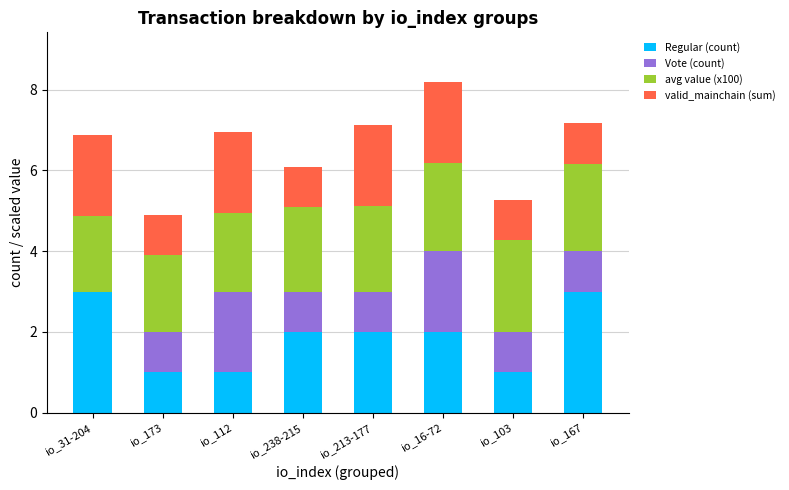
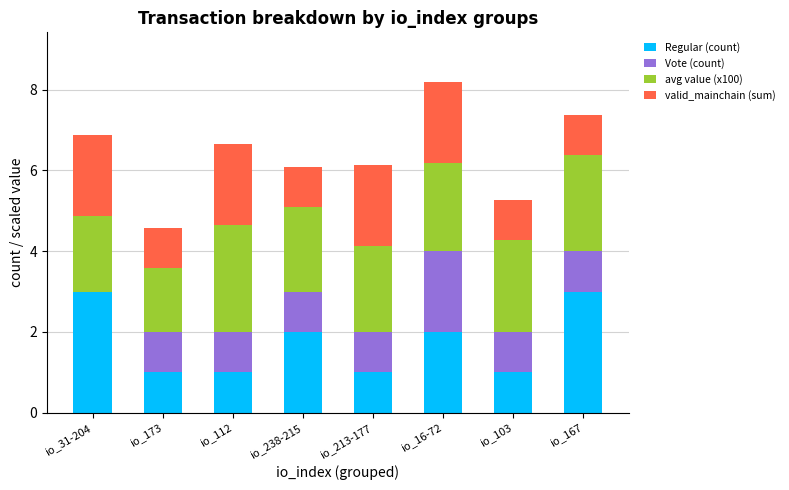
  {
    "Regular (count)": {
      "io_31-204": 3,
      "io_173": 1,
      "io_112": 1,
      "io_238-215": 2,
-     "io_213-177": 2,
+     "io_213-177": 1,
      "io_16-72": 2,
      "io_103": 1,
      "io_167": 3
    },
    "Vote (count)": {
      "io_31-204": 0,
      "io_173": 1,
-     "io_112": 2,
+     "io_112": 1,
      "io_238-215": 1,
      "io_213-177": 1,
      "io_16-72": 2,
      "io_103": 1,
      "io_167": 1
    },
    "avg value (x100)": {
      "io_31-204": 1.9,
-     "io_173": 1.9,
-     "io_112": 1.9,
+     "io_173": 1.6,
+     "io_112": 2.7,
      "io_238-215": 2.1,
      "io_213-177": 2.1,
      "io_16-72": 2.2,
      "io_103": 2.3,
-     "io_167": 2.2
+     "io_167": 2.4
    },
    "valid_mainchain (sum)": {
      "io_31-204": 2.0,
      "io_173": 1.0,
      "io_112": 2.0,
      "io_238-215": 1.0,
      "io_213-177": 2.0,
      "io_16-72": 2.0,
      "io_103": 1.0,
      "io_167": 1.0
    }
  }
